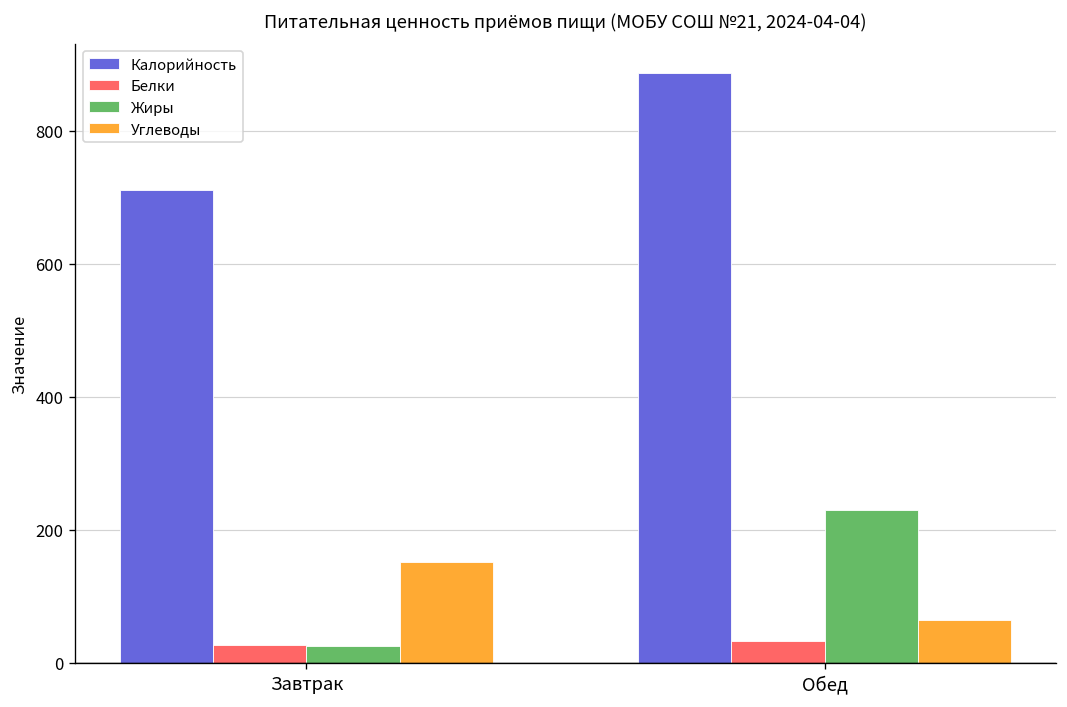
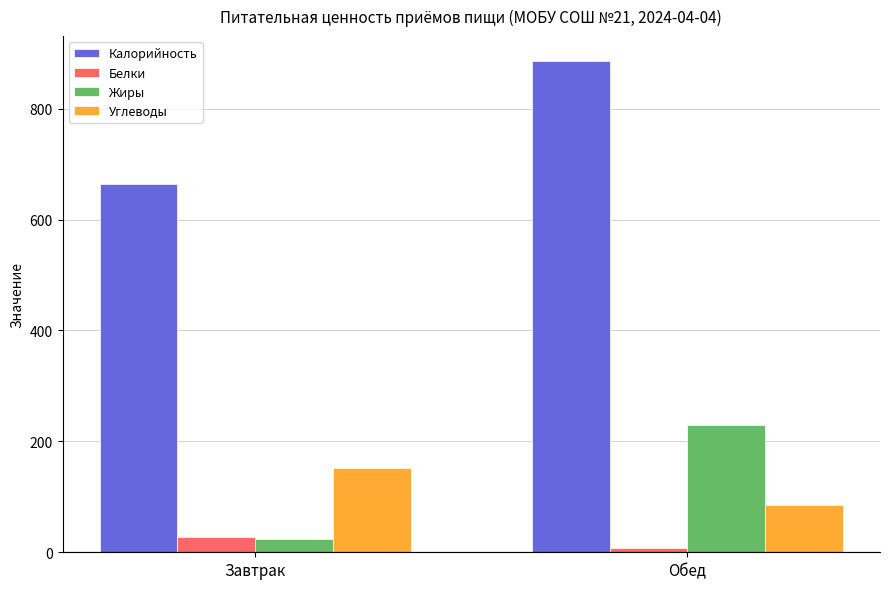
  {
    "Калорийность": {
-     "Завтрак": 710,
+     "Завтрак": 660,
      "Обед": 890
    },
    "Белки": {
      "Завтрак": 30,
-     "Обед": 30
+     "Обед": 10
    },
    "Жиры": {
      "Завтрак": 20,
      "Обед": 230
    },
    "Углеводы": {
      "Завтрак": 150,
-     "Обед": 60
+     "Обед": 90
    }
  }
